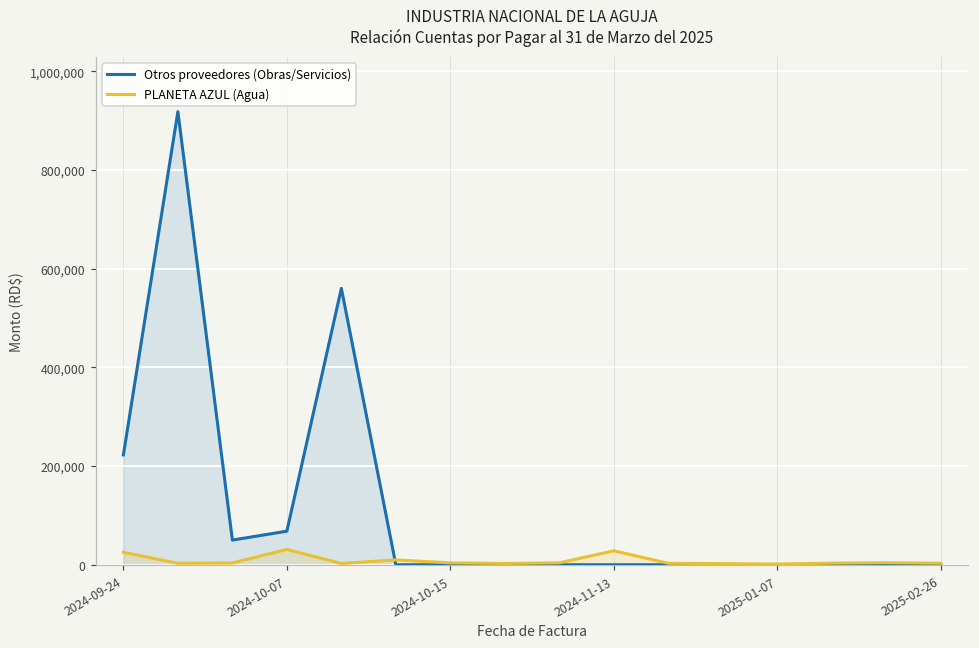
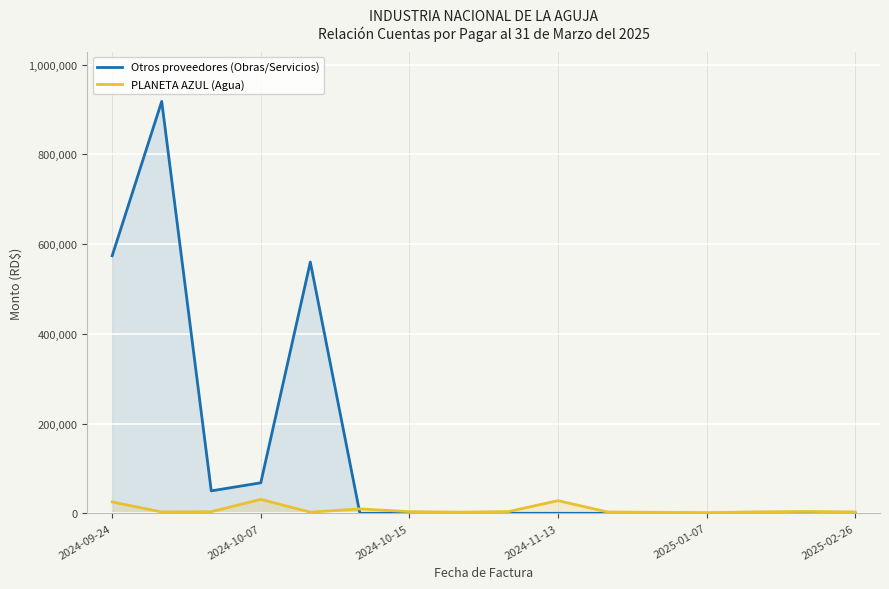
  {
    "Otros proveedores (Obras/Servicios)": {
-     "2024-09-24": "220,000",
+     "2024-09-24": "570,000",
      "2024-10-07": "70,000",
      "2024-11-13": "0"
    },
    "PLANETA AZUL (Agua)": {
      "2024-09-24": "30,000",
      "2024-10-07": "30,000",
      "2024-11-13": "30,000"
    }
  }
